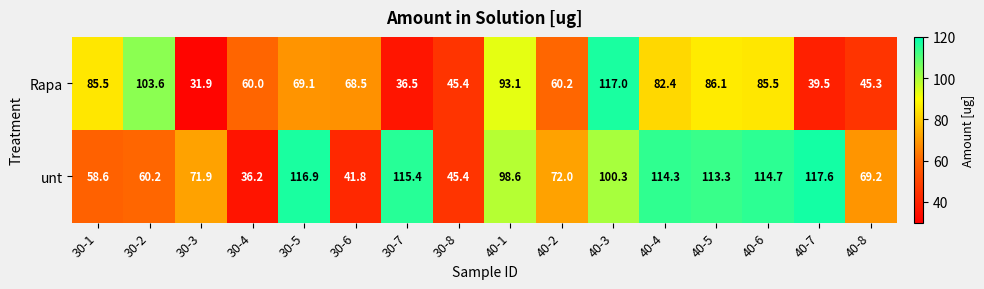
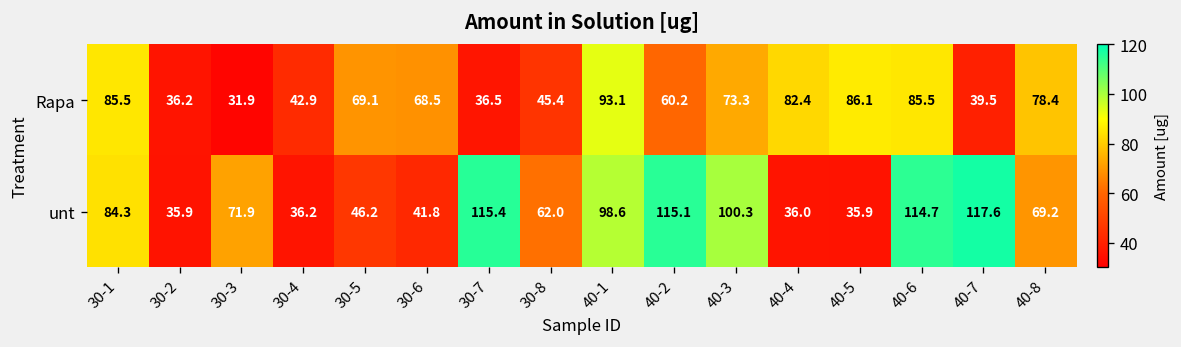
  {
    "Rapa": {
      "30-1": 85.5,
-     "30-2": 103.6,
+     "30-2": 36.2,
      "30-3": 31.9,
-     "30-4": 60.0,
+     "30-4": 42.9,
      "30-5": 69.1,
      "30-6": 68.5,
      "30-7": 36.5,
      "30-8": 45.4,
      "40-1": 93.1,
      "40-2": 60.2,
-     "40-3": 117.0,
+     "40-3": 73.3,
      "40-4": 82.4,
      "40-5": 86.1,
      "40-6": 85.5,
      "40-7": 39.5,
-     "40-8": 45.3
+     "40-8": 78.4
    },
    "unt": {
-     "30-1": 58.6,
-     "30-2": 60.2,
+     "30-1": 84.3,
+     "30-2": 35.9,
      "30-3": 71.9,
      "30-4": 36.2,
-     "30-5": 116.9,
+     "30-5": 46.2,
      "30-6": 41.8,
      "30-7": 115.4,
-     "30-8": 45.4,
+     "30-8": 62.0,
      "40-1": 98.6,
-     "40-2": 72.0,
+     "40-2": 115.1,
      "40-3": 100.3,
-     "40-4": 114.3,
-     "40-5": 113.3,
+     "40-4": 36.0,
+     "40-5": 35.9,
      "40-6": 114.7,
      "40-7": 117.6,
      "40-8": 69.2
    }
  }
